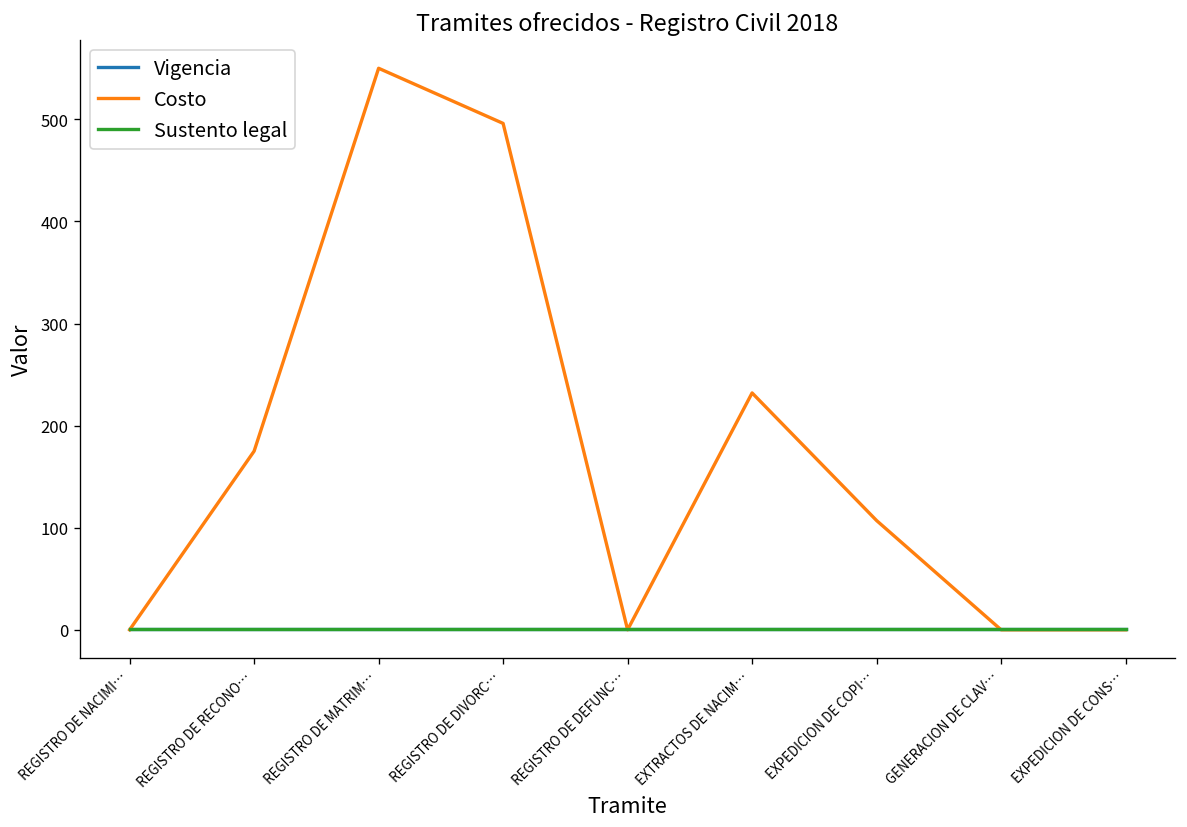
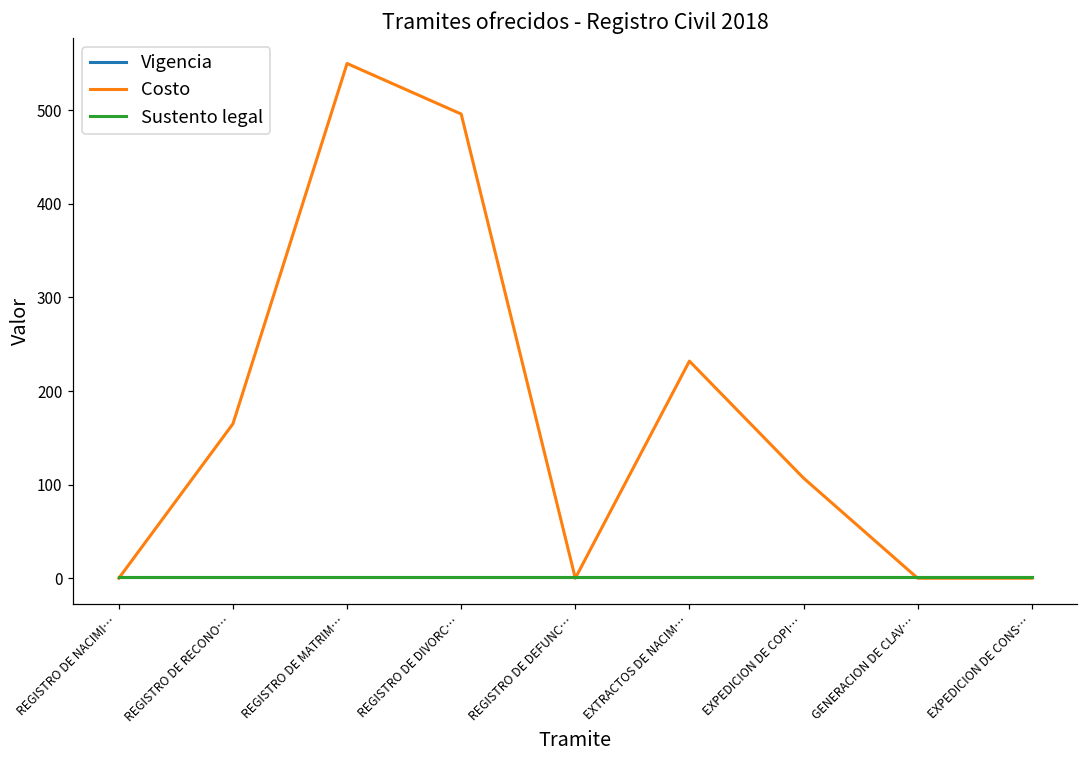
  {
    "Sustento legal": {
      "REGISTRO DE RECONO…": 0,
      "REGISTRO DE MATRIM…": 0,
      "REGISTRO DE DIVORC…": 0,
      "EXTRACTOS DE NACIM…": 0,
      "EXPEDICION DE COPI…": 0
    },
    "Costo": {
-     "REGISTRO DE RECONO…": 180,
+     "REGISTRO DE RECONO…": 170,
      "REGISTRO DE MATRIM…": 550,
      "REGISTRO DE DIVORC…": 500,
      "EXTRACTOS DE NACIM…": 230,
      "EXPEDICION DE COPI…": 110
    }
  }
